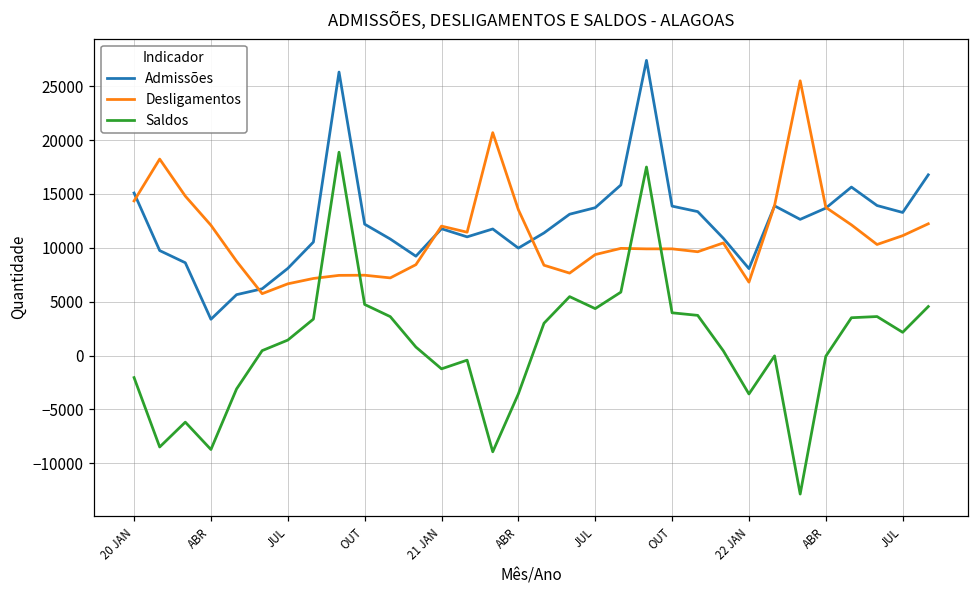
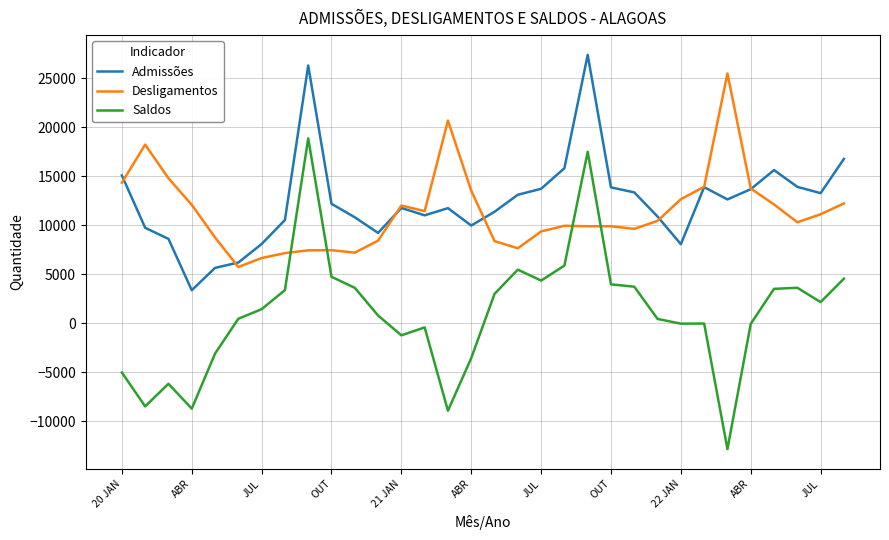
  {
    "Admissões": {
      "20 JAN": 15000,
      "22 JAN": 8000
    },
    "Desligamentos": {
      "20 JAN": 14000,
-     "22 JAN": 7000
+     "22 JAN": 13000
    },
    "Saldos": {
-     "20 JAN": -2000,
+     "20 JAN": -5000,
      "21 JAN": -1000,
-     "22 JAN": -4000
+     "22 JAN": 0
    }
  }
